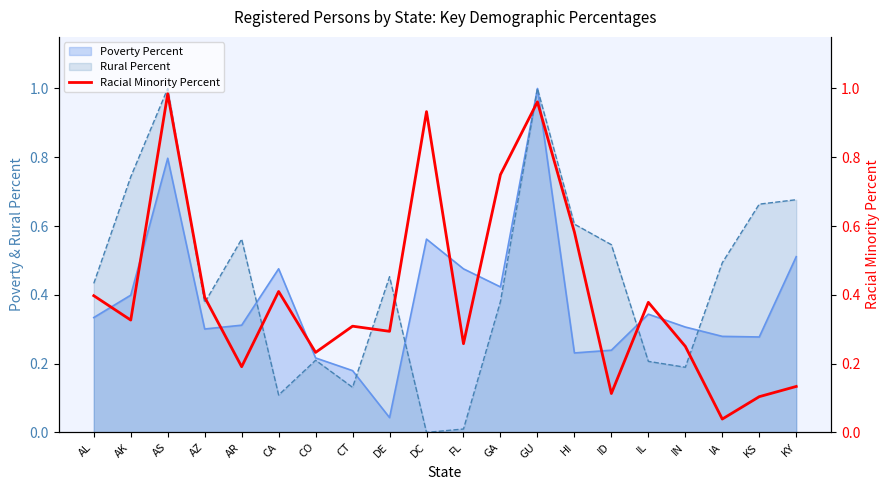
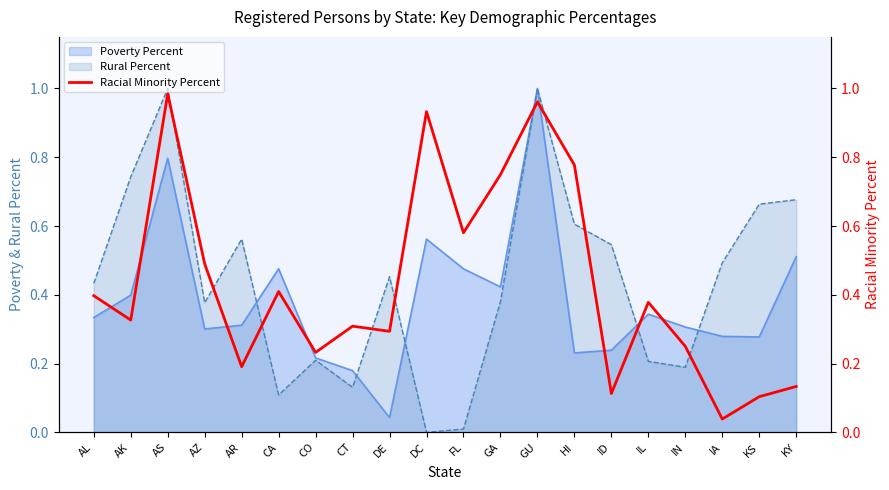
  {
    "Racial Minority Percent": {
      "AL": 0.40,
      "AK": 0.33,
      "AS": 0.98,
-     "AZ": 0.39,
+     "AZ": 0.49,
      "AR": 0.19,
      "CA": 0.41,
      "CO": 0.23,
      "CT": 0.31,
      "DE": 0.29,
      "DC": 0.93,
-     "FL": 0.26,
+     "FL": 0.58,
      "GA": 0.75,
      "GU": 0.96,
-     "HI": 0.58,
+     "HI": 0.78,
      "ID": 0.11,
      "IL": 0.38,
      "IN": 0.25,
      "IA": 0.04,
      "KS": 0.10,
      "KY": 0.13
    }
  }
